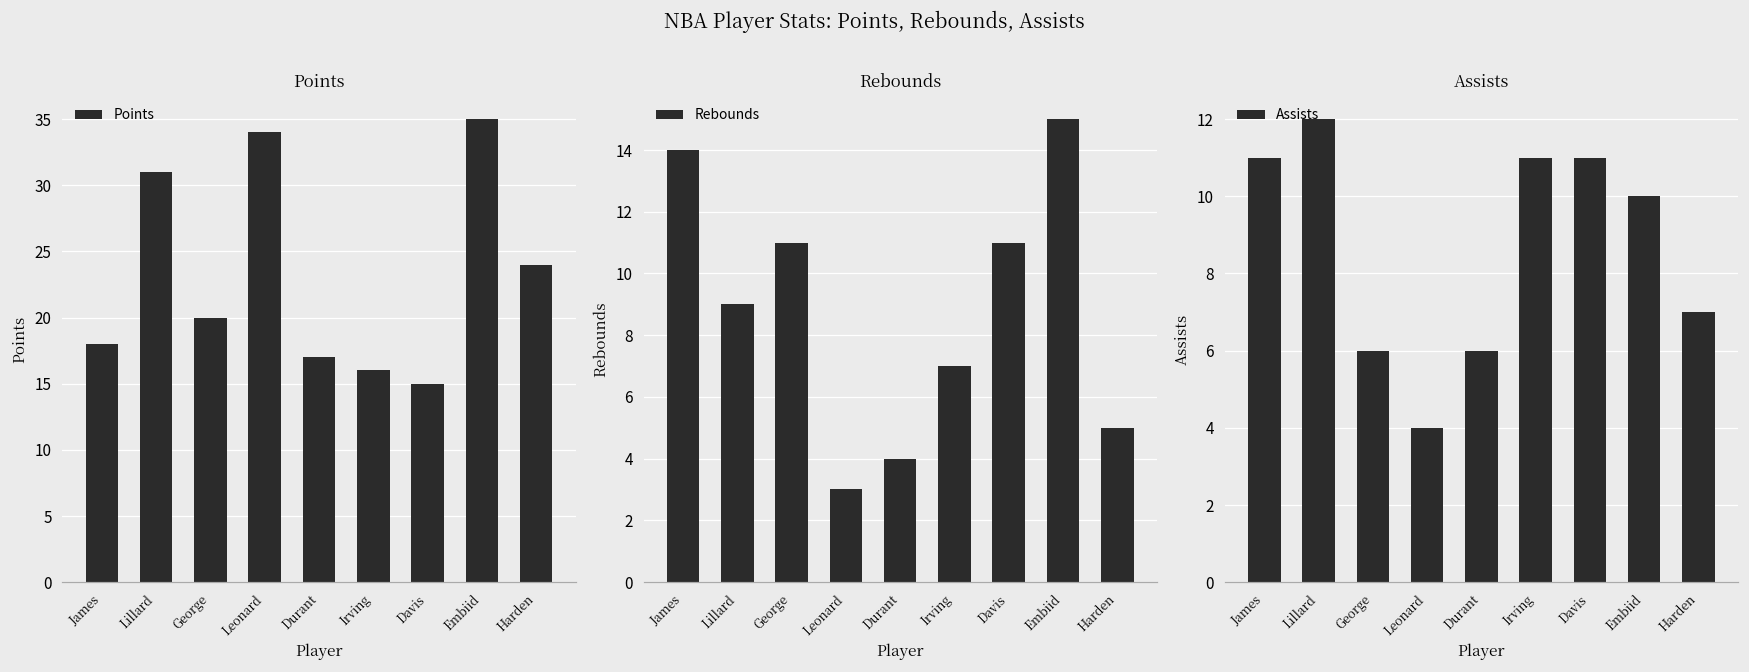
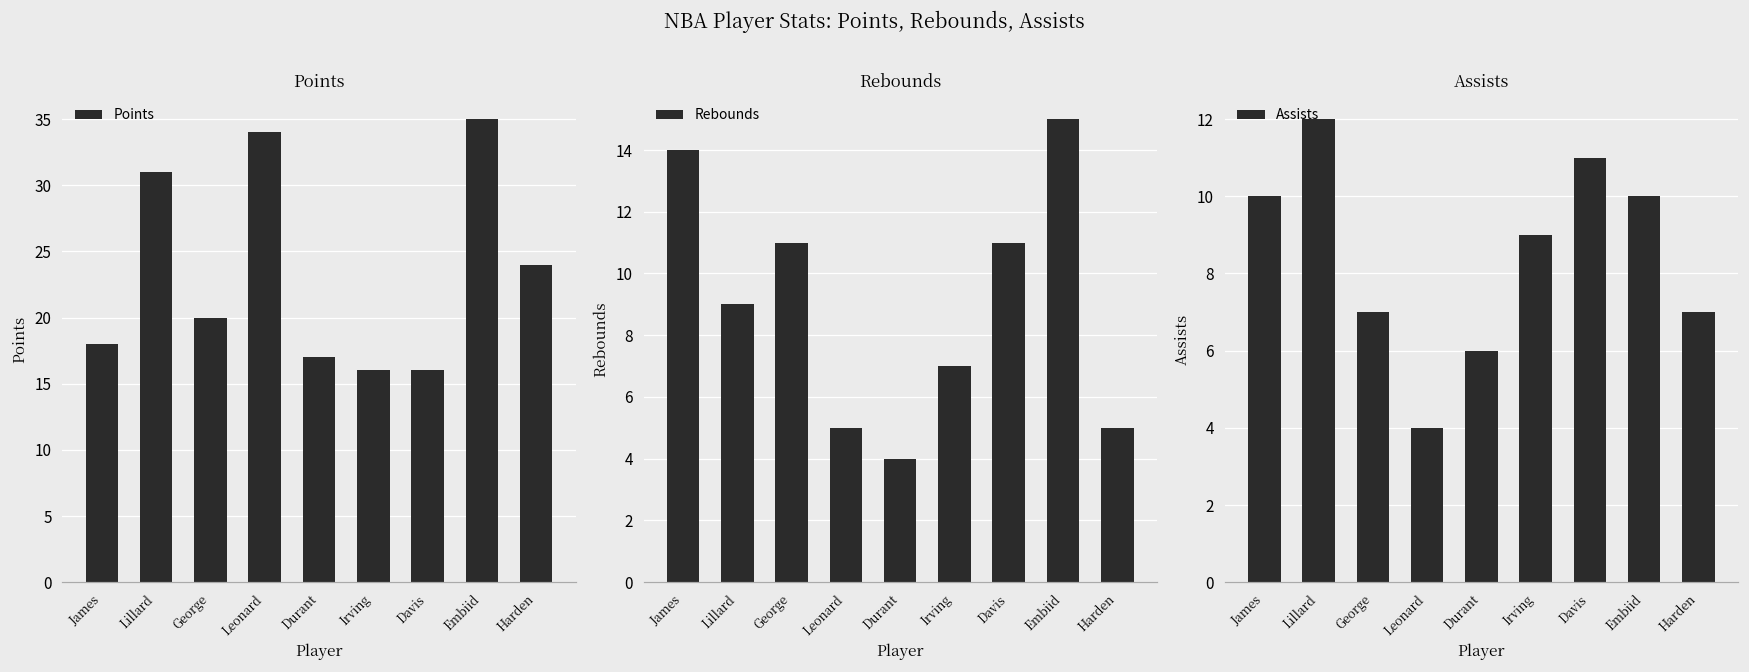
  {
    "Points": {
      "James": 18,
      "Lillard": 31,
      "George": 20,
      "Leonard": 34,
      "Durant": 17,
      "Irving": 16,
-     "Davis": 15,
+     "Davis": 16,
      "Embiid": 35,
      "Harden": 24
    },
    "Rebounds": {
      "James": 14,
      "Lillard": 9,
      "George": 11,
-     "Leonard": 3,
+     "Leonard": 5,
      "Durant": 4,
      "Irving": 7,
      "Davis": 11,
      "Embiid": 15,
      "Harden": 5
    },
    "Assists": {
-     "James": 11,
+     "James": 10,
      "Lillard": 12,
-     "George": 6,
+     "George": 7,
      "Leonard": 4,
      "Durant": 6,
-     "Irving": 11,
+     "Irving": 9,
      "Davis": 11,
      "Embiid": 10,
      "Harden": 7
    }
  }
